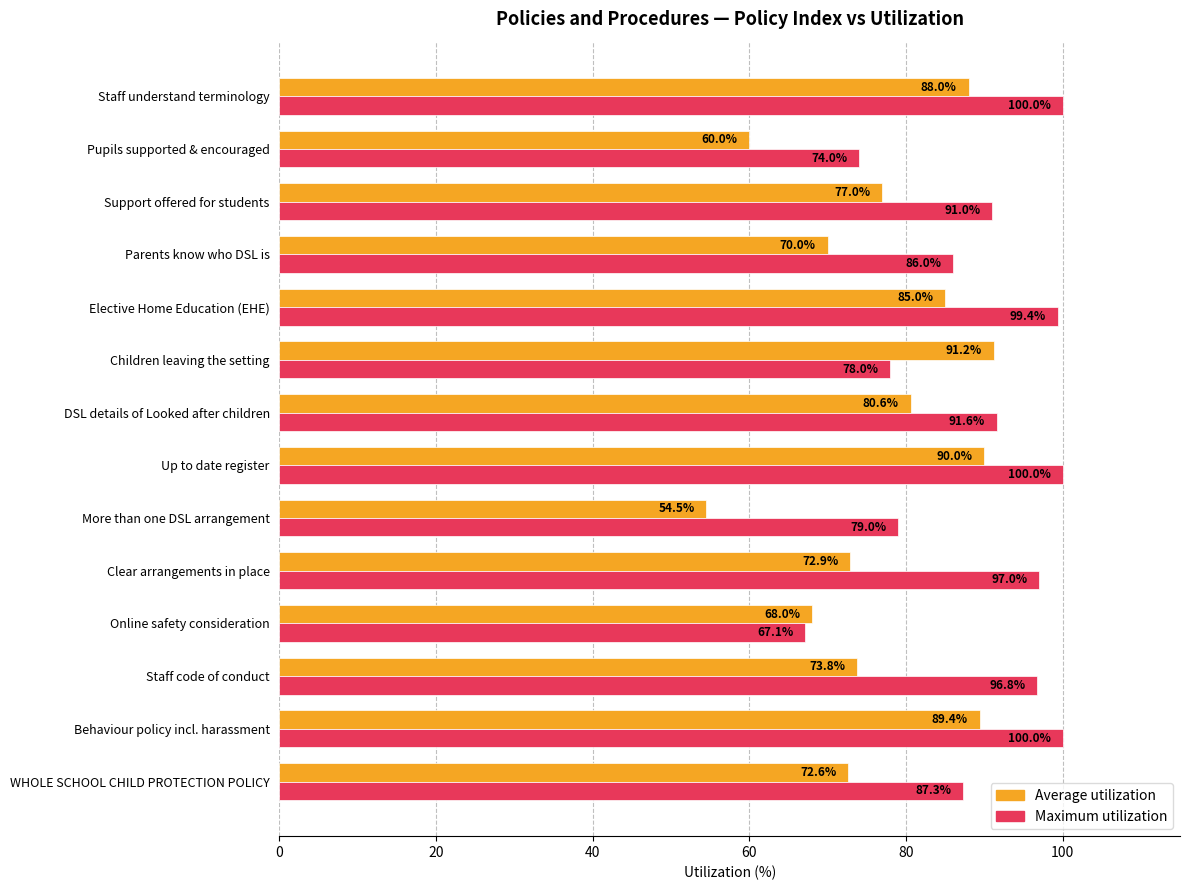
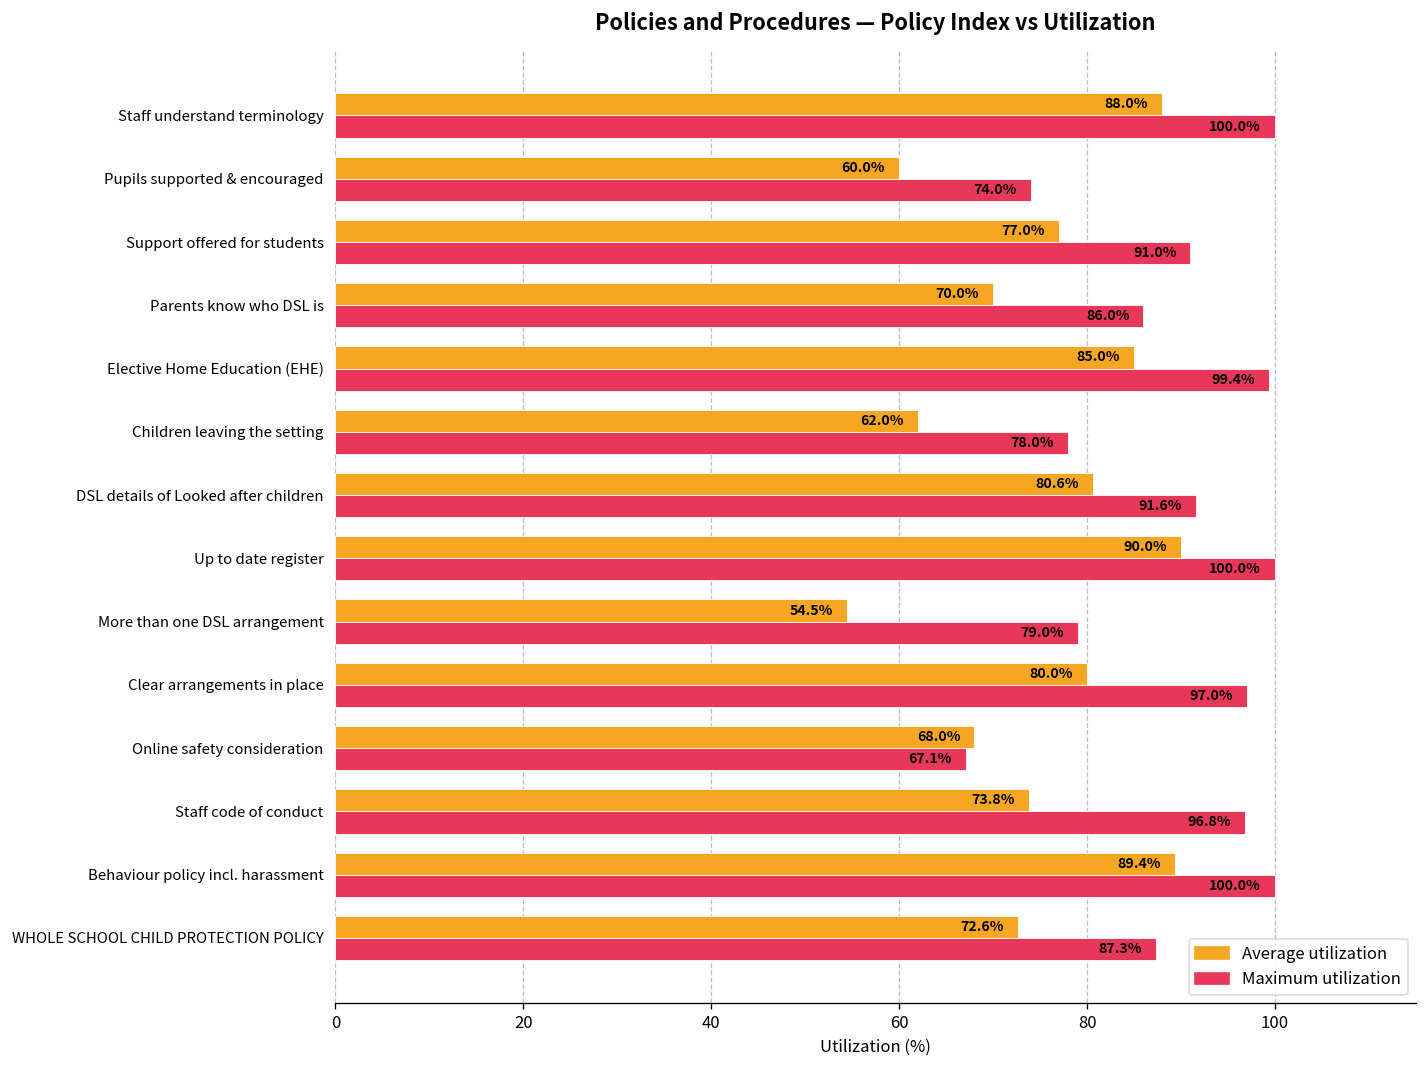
  {
    "Average utilization": {
      "Staff understand terminology": "88.0%",
      "Pupils supported & encouraged": "60.0%",
      "Support offered for students": "77.0%",
      "Parents know who DSL is": "70.0%",
      "Elective Home Education (EHE)": "85.0%",
-     "Children leaving the setting": "91.2%",
+     "Children leaving the setting": "62.0%",
      "DSL details of Looked after children": "80.6%",
      "Up to date register": "90.0%",
      "More than one DSL arrangement": "54.5%",
-     "Clear arrangements in place": "72.9%",
+     "Clear arrangements in place": "80.0%",
      "Online safety consideration": "68.0%",
      "Staff code of conduct": "73.8%",
      "Behaviour policy incl. harassment": "89.4%",
      "WHOLE SCHOOL CHILD PROTECTION POLICY": "72.6%"
    },
    "Maximum utilization": {
      "Staff understand terminology": "100.0%",
      "Pupils supported & encouraged": "74.0%",
      "Support offered for students": "91.0%",
      "Parents know who DSL is": "86.0%",
      "Elective Home Education (EHE)": "99.4%",
      "Children leaving the setting": "78.0%",
      "DSL details of Looked after children": "91.6%",
      "Up to date register": "100.0%",
      "More than one DSL arrangement": "79.0%",
      "Clear arrangements in place": "97.0%",
      "Online safety consideration": "67.1%",
      "Staff code of conduct": "96.8%",
      "Behaviour policy incl. harassment": "100.0%",
      "WHOLE SCHOOL CHILD PROTECTION POLICY": "87.3%"
    }
  }
